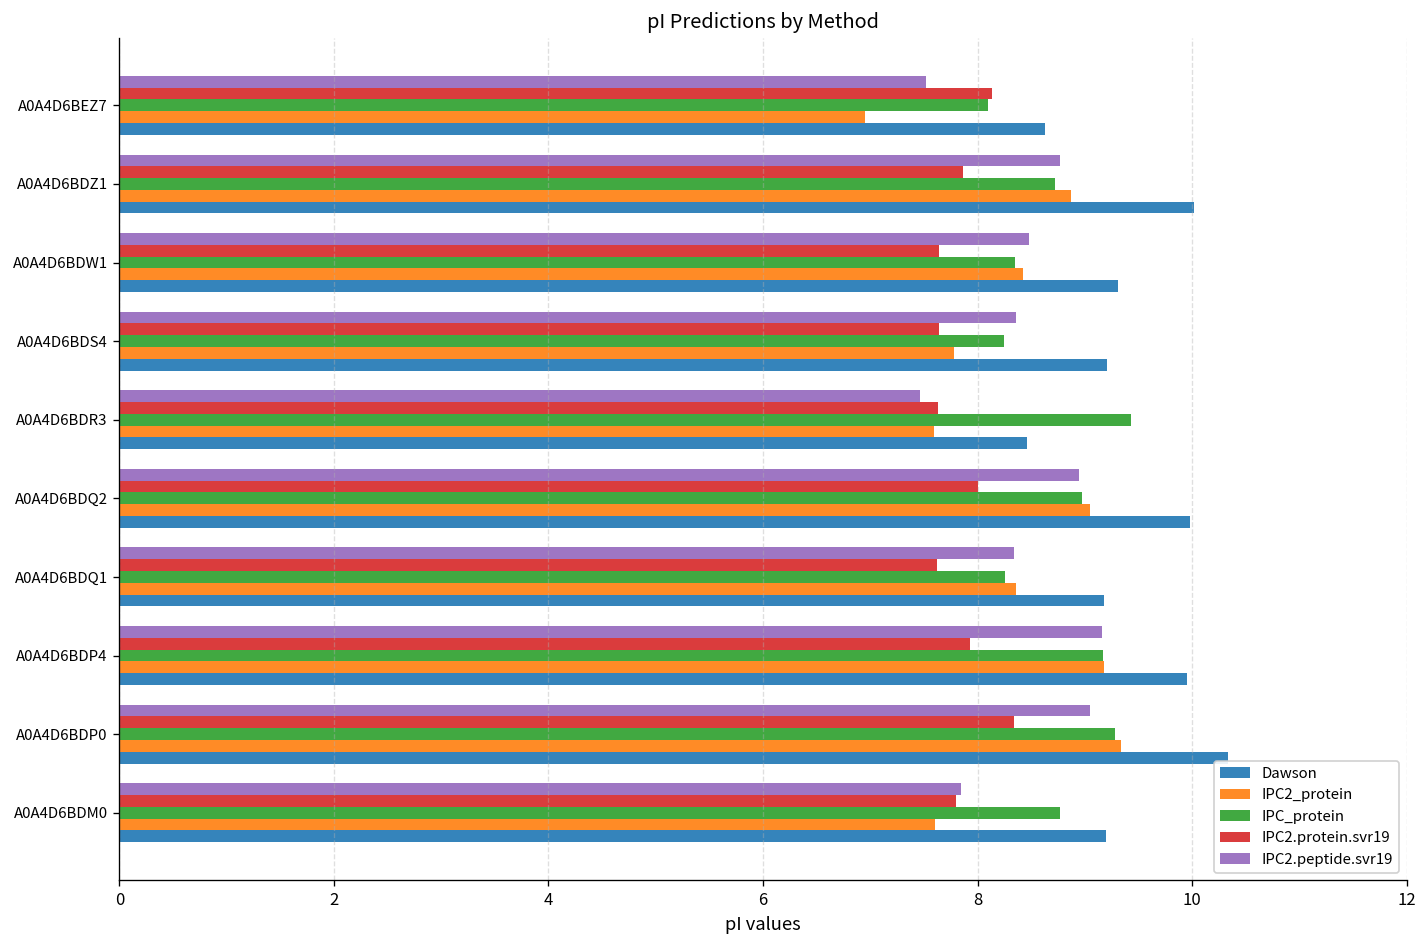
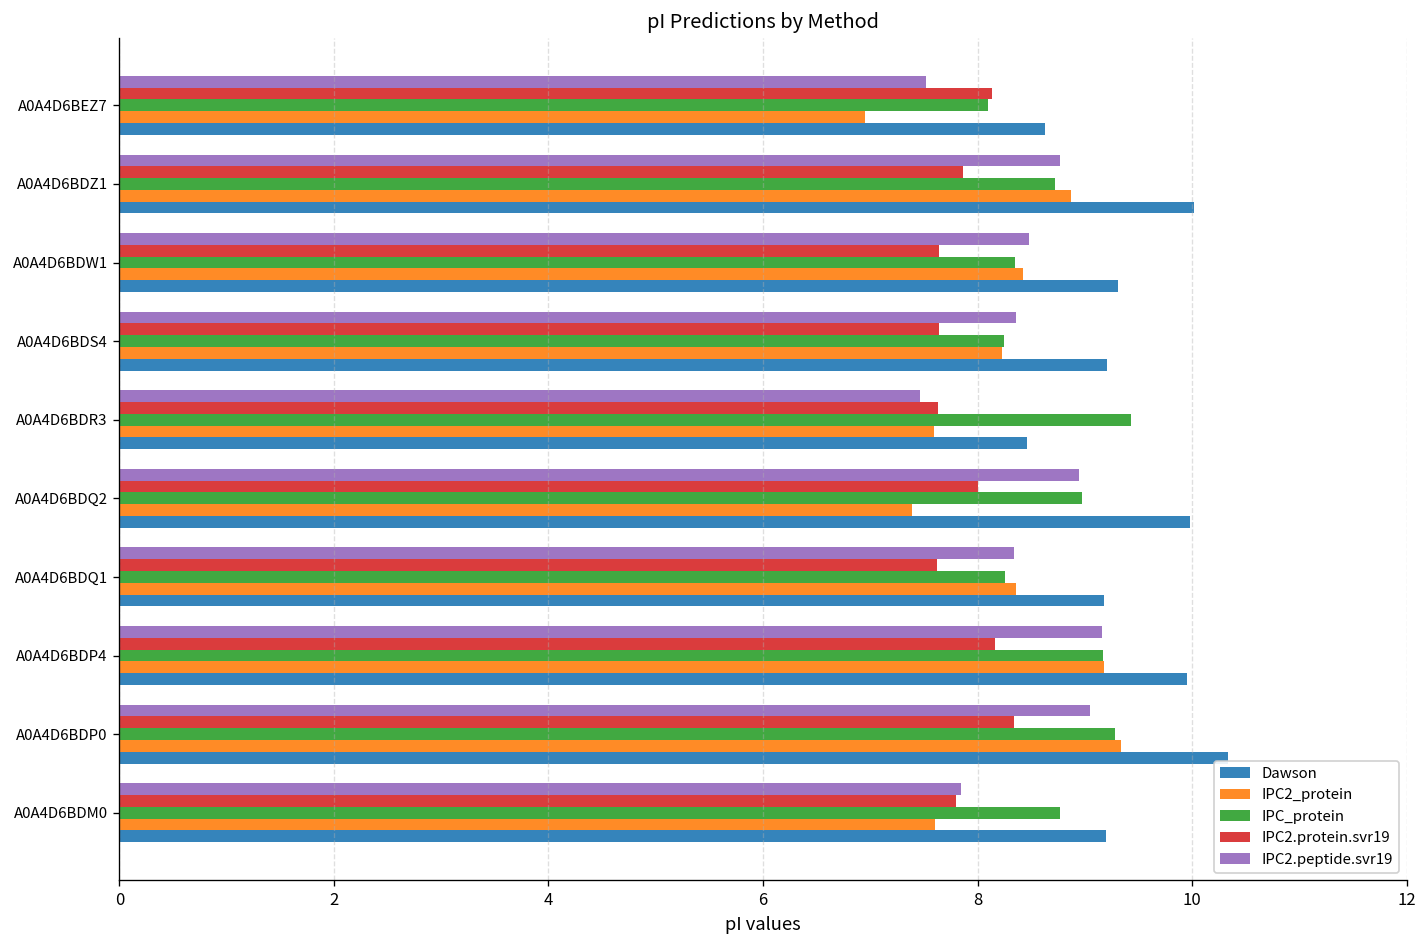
  {
    "Dawson": {
      "A0A4D6BEZ7": 8.6,
      "A0A4D6BDZ1": 10.0,
      "A0A4D6BDW1": 9.3,
      "A0A4D6BDS4": 9.2,
      "A0A4D6BDR3": 8.5,
      "A0A4D6BDQ2": 10.0,
      "A0A4D6BDQ1": 9.2,
      "A0A4D6BDP4": 10.0,
      "A0A4D6BDM0": 9.2
    },
    "IPC2_protein": {
      "A0A4D6BEZ7": 7.0,
      "A0A4D6BDZ1": 8.9,
      "A0A4D6BDW1": 8.4,
-     "A0A4D6BDS4": 7.8,
+     "A0A4D6BDS4": 8.2,
      "A0A4D6BDR3": 7.6,
-     "A0A4D6BDQ2": 9.0,
+     "A0A4D6BDQ2": 7.4,
      "A0A4D6BDQ1": 8.4,
      "A0A4D6BDP4": 9.2,
      "A0A4D6BDP0": 9.3,
      "A0A4D6BDM0": 7.6
    },
    "IPC_protein": {
      "A0A4D6BEZ7": 8.1,
      "A0A4D6BDZ1": 8.7,
      "A0A4D6BDW1": 8.3,
      "A0A4D6BDS4": 8.2,
      "A0A4D6BDR3": 9.4,
      "A0A4D6BDQ2": 9.0,
      "A0A4D6BDQ1": 8.3,
      "A0A4D6BDP4": 9.2,
      "A0A4D6BDP0": 9.3,
      "A0A4D6BDM0": 8.8
    },
    "IPC2.protein.svr19": {
      "A0A4D6BEZ7": 8.1,
      "A0A4D6BDZ1": 7.9,
      "A0A4D6BDW1": 7.6,
      "A0A4D6BDS4": 7.6,
      "A0A4D6BDR3": 7.6,
      "A0A4D6BDQ2": 8.0,
      "A0A4D6BDQ1": 7.6,
-     "A0A4D6BDP4": 7.9,
+     "A0A4D6BDP4": 8.2,
      "A0A4D6BDP0": 8.3,
      "A0A4D6BDM0": 7.8
    },
    "IPC2.peptide.svr19": {
      "A0A4D6BEZ7": 7.5,
      "A0A4D6BDZ1": 8.8,
      "A0A4D6BDW1": 8.5,
      "A0A4D6BDS4": 8.4,
      "A0A4D6BDR3": 7.5,
      "A0A4D6BDQ2": 8.9,
      "A0A4D6BDQ1": 8.3,
      "A0A4D6BDP4": 9.2,
      "A0A4D6BDP0": 9.0,
      "A0A4D6BDM0": 7.8
    }
  }
